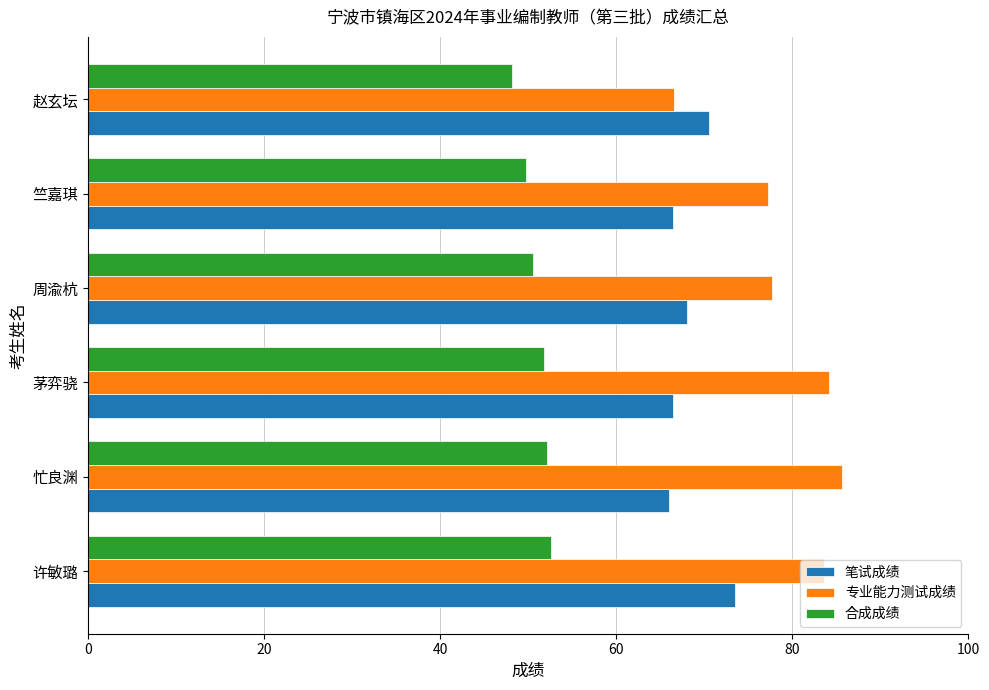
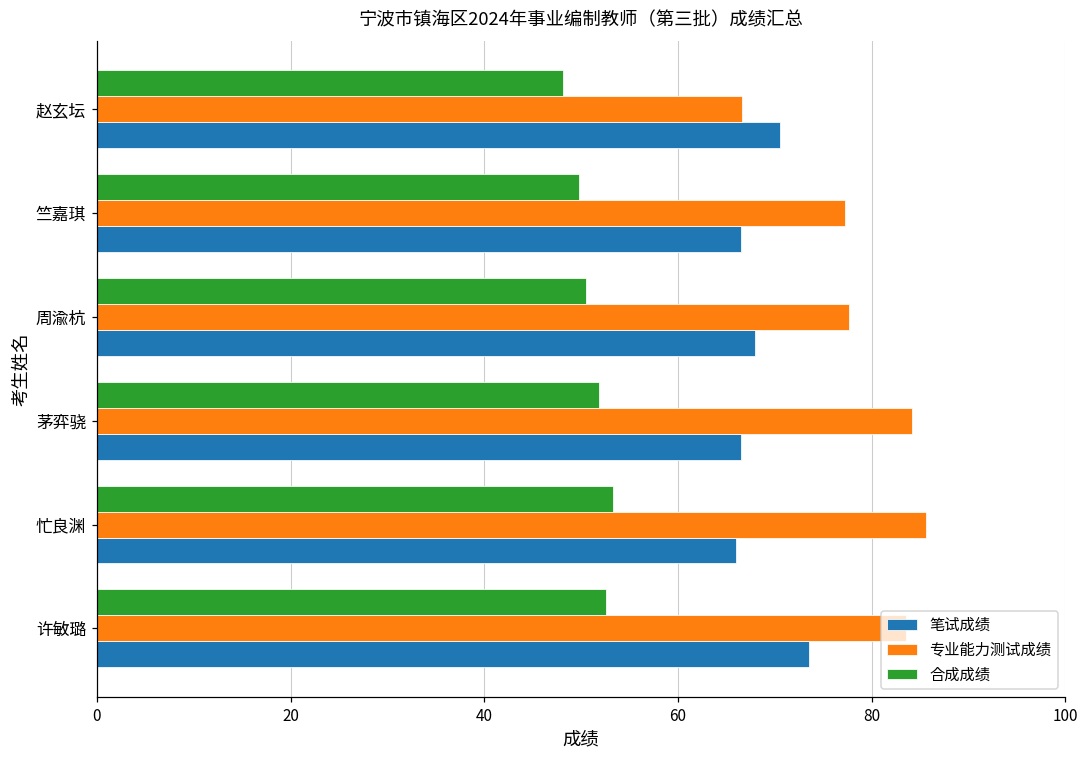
  {
    "笔试成绩": {
      "赵玄坛": 71,
      "竺嘉琪": 67,
      "周渝杭": 68,
      "茅弈骁": 67,
      "忙良渊": 66,
      "许敏璐": 74
    },
    "专业能力测试成绩": {
      "赵玄坛": 67,
      "竺嘉琪": 77,
      "周渝杭": 78,
      "茅弈骁": 84,
      "忙良渊": 86
    },
    "合成成绩": {
      "赵玄坛": 48,
      "竺嘉琪": 50,
      "周渝杭": 51,
      "茅弈骁": 52,
-     "忙良渊": 52,
+     "忙良渊": 53,
      "许敏璐": 53
    }
  }
